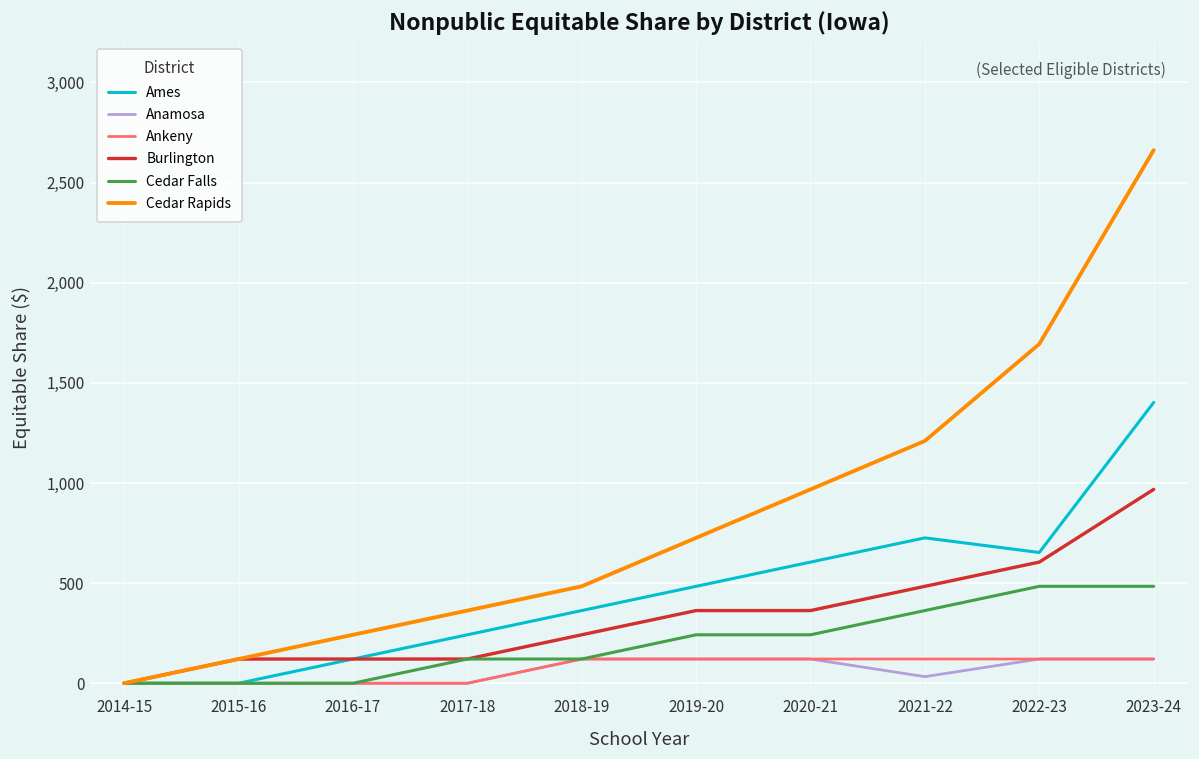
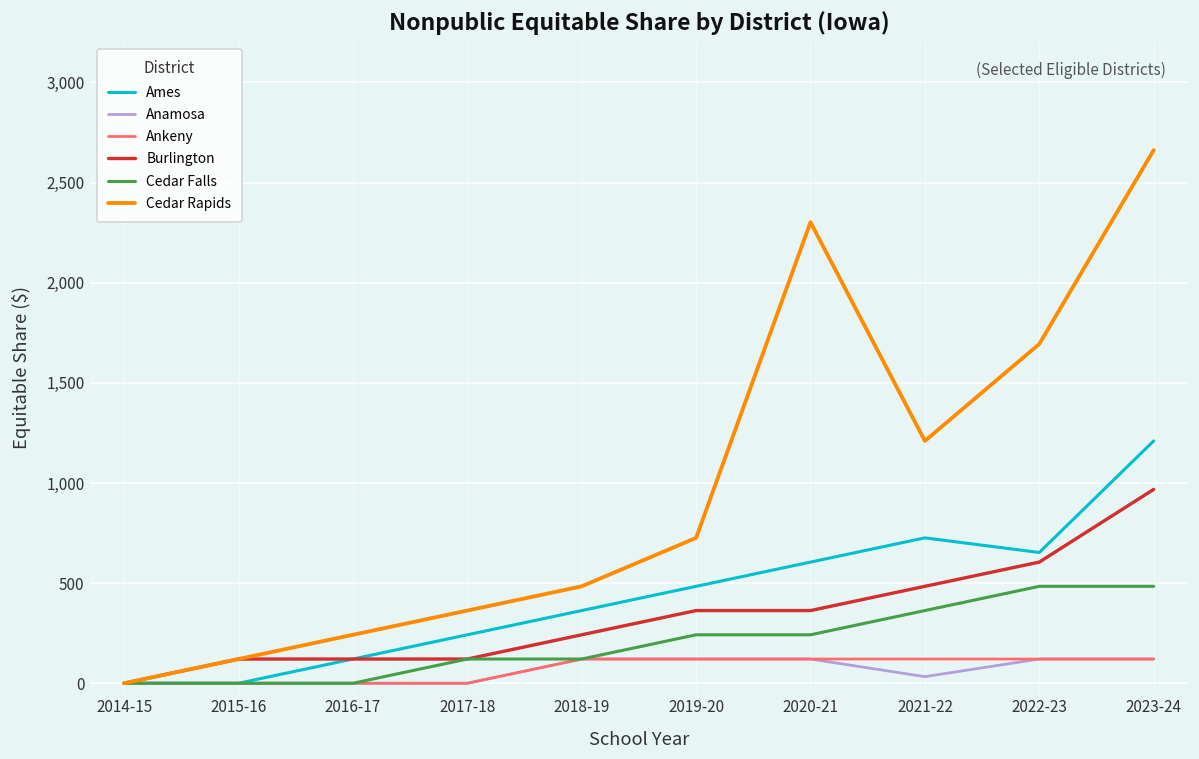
  {
    "Ames": {
      "2017-18": "240",
      "2018-19": "360",
      "2019-20": "480",
      "2020-21": "610",
      "2021-22": "730",
      "2022-23": "650",
-     "2023-24": "1,400"
+     "2023-24": "1,210"
    },
    "Anamosa": {
      "2021-22": "30"
    },
    "Ankeny": {
      "2021-22": "120"
    },
    "Burlington": {
      "2018-19": "240",
      "2019-20": "360",
      "2020-21": "360",
      "2021-22": "480",
      "2022-23": "610",
      "2023-24": "970"
    },
    "Cedar Falls": {
      "2019-20": "240",
      "2020-21": "240",
      "2021-22": "360",
      "2022-23": "480",
      "2023-24": "480"
    },
    "Cedar Rapids": {
      "2016-17": "240",
      "2017-18": "360",
      "2018-19": "480",
      "2019-20": "730",
-     "2020-21": "970",
+     "2020-21": "2,300",
      "2021-22": "1,210",
      "2022-23": "1,690",
      "2023-24": "2,660"
    }
  }
